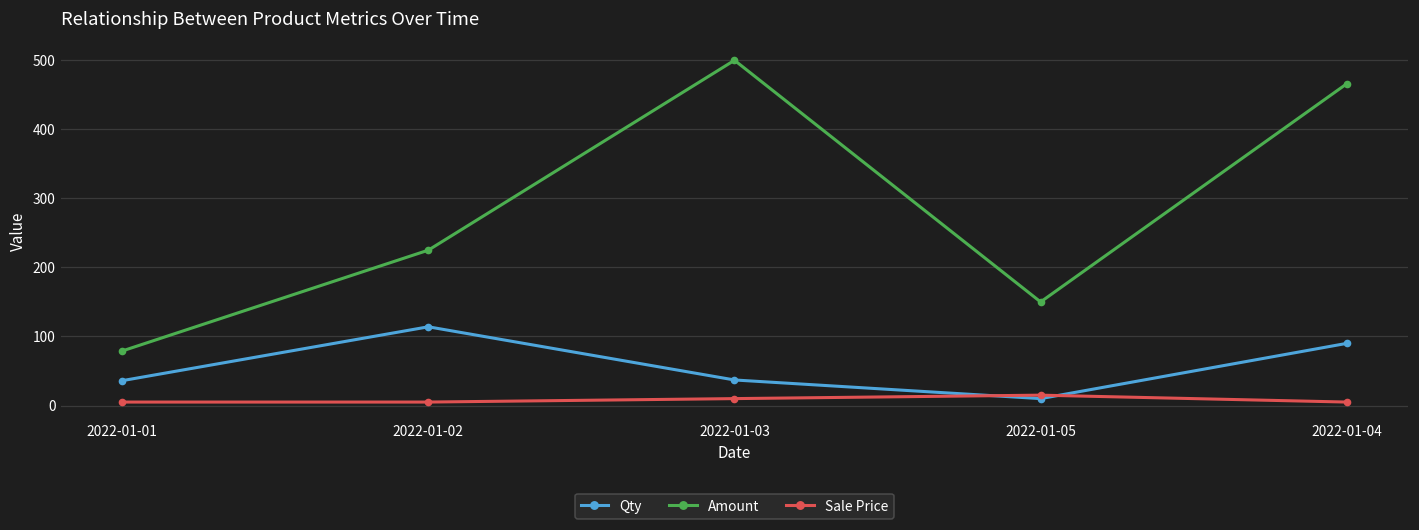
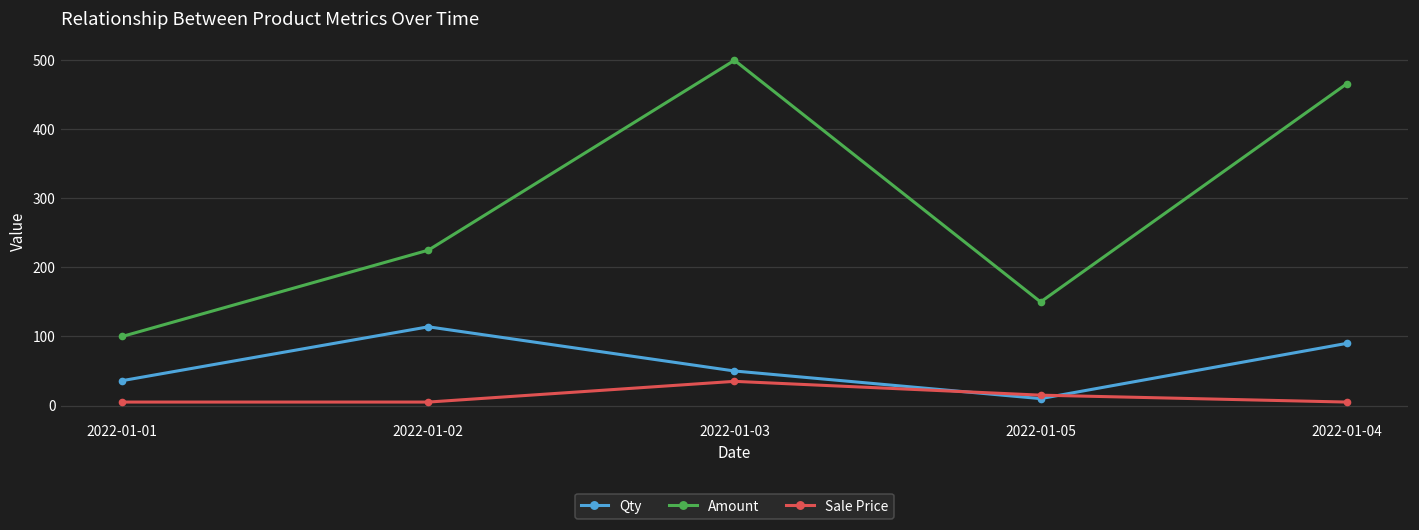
  {
    "Qty": {
      "2022-01-01": 40,
      "2022-01-02": 110,
-     "2022-01-03": 40,
+     "2022-01-03": 50,
      "2022-01-05": 10,
      "2022-01-04": 90
    },
    "Amount": {
-     "2022-01-01": 80,
+     "2022-01-01": 100,
      "2022-01-02": 230,
      "2022-01-03": 500,
      "2022-01-05": 150,
      "2022-01-04": 470
    },
    "Sale Price": {
      "2022-01-01": 10,
      "2022-01-02": 10,
-     "2022-01-03": 10,
+     "2022-01-03": 40,
      "2022-01-05": 20,
      "2022-01-04": 10
    }
  }
